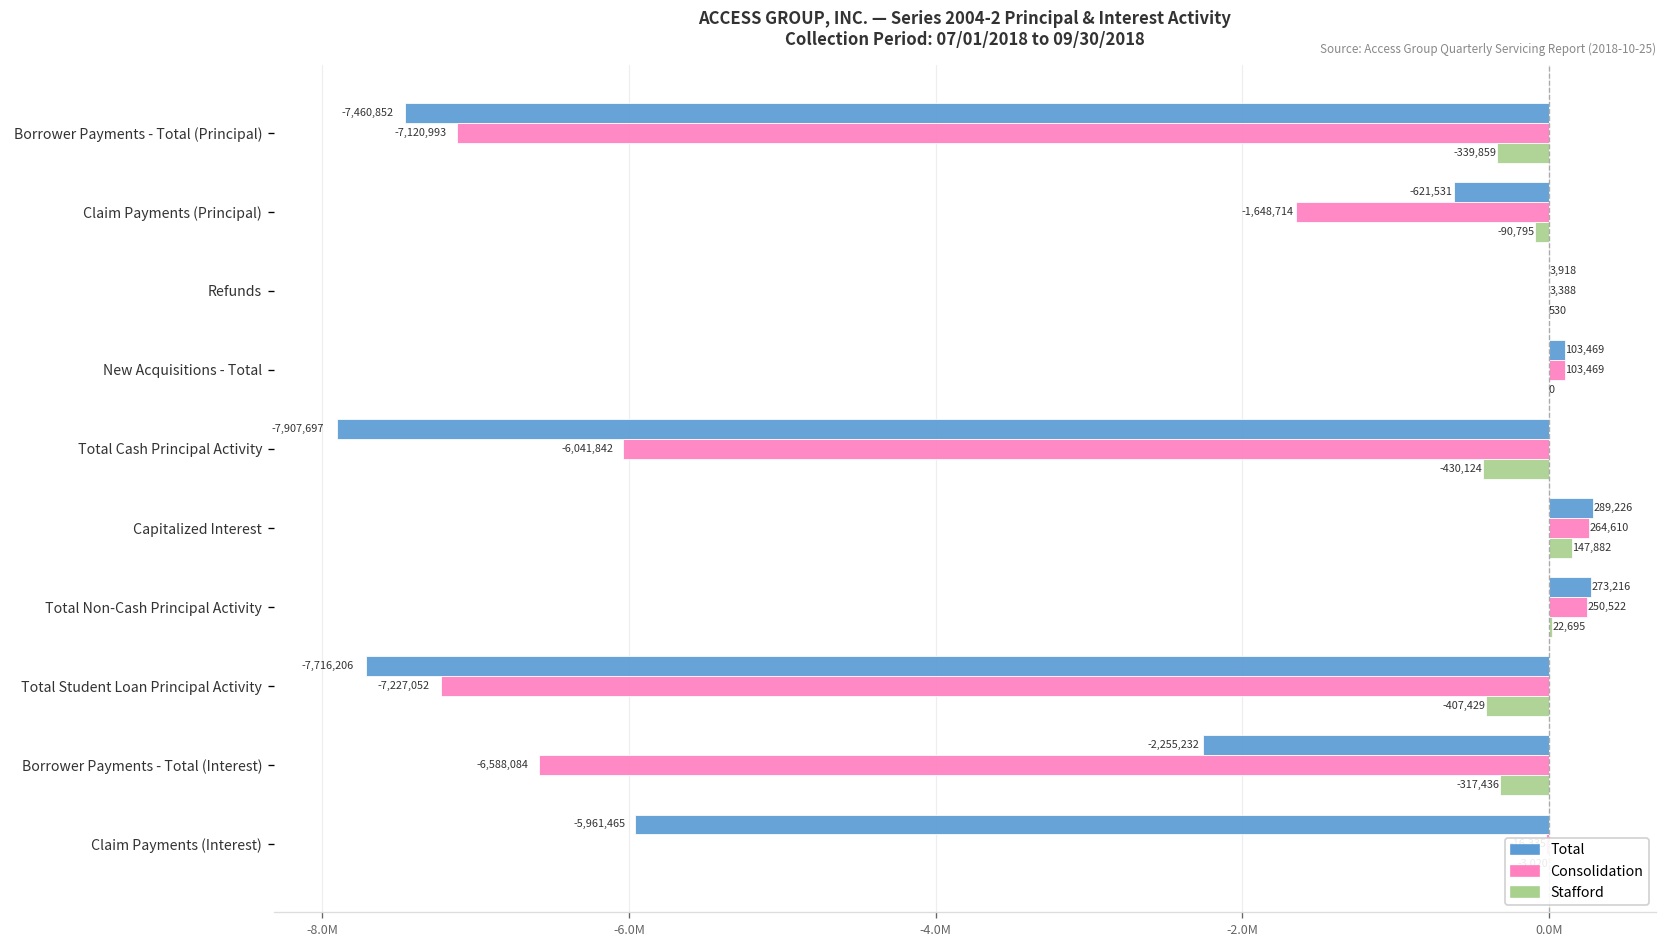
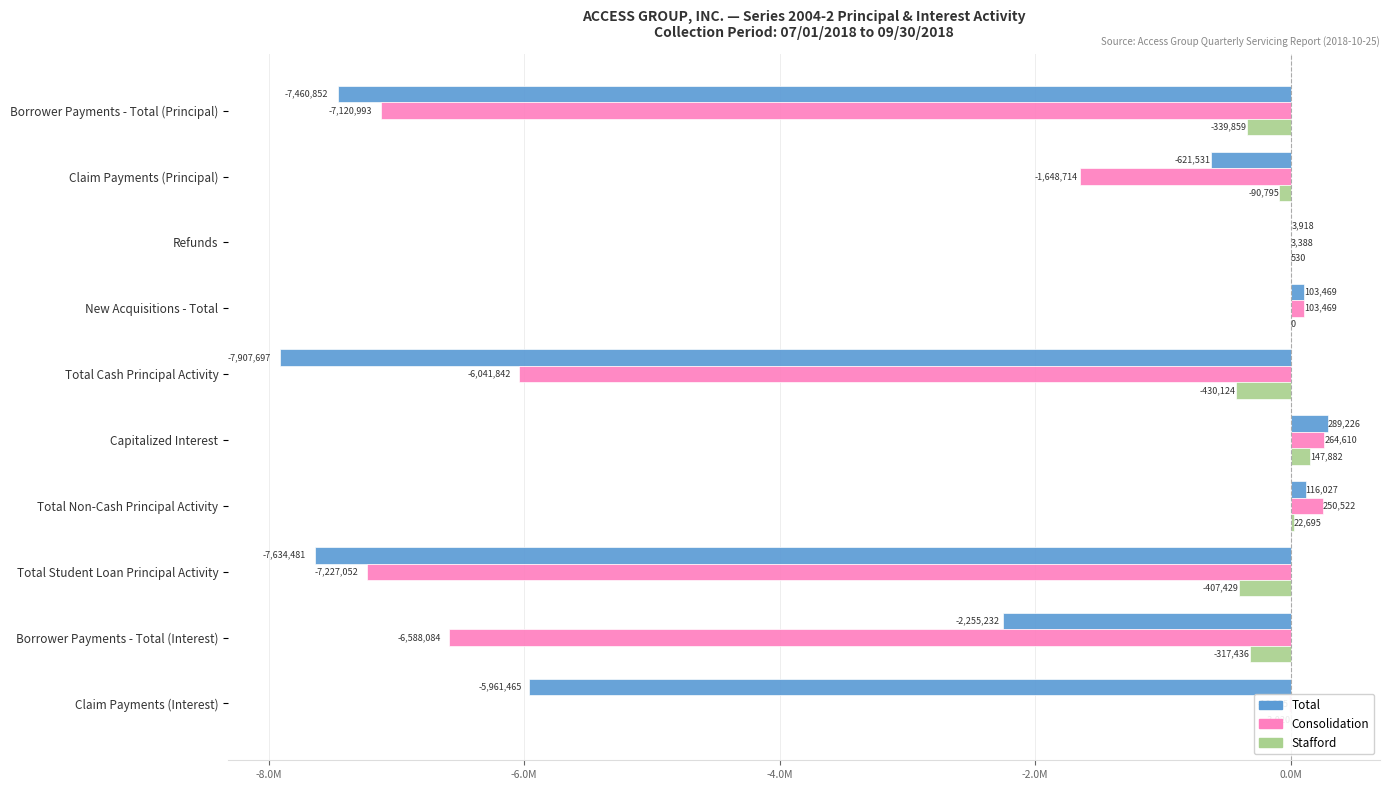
  {
    "Total": {
      "Borrower Payments - Total (Principal)": "-7,460,852",
      "Claim Payments (Principal)": "-621,531",
      "Refunds": "3,918",
      "New Acquisitions - Total": "103,469",
      "Total Cash Principal Activity": "-7,907,697",
      "Capitalized Interest": "289,226",
-     "Total Non-Cash Principal Activity": "273,216",
-     "Total Student Loan Principal Activity": "-7,716,206",
+     "Total Non-Cash Principal Activity": "116,027",
+     "Total Student Loan Principal Activity": "-7,634,481",
      "Borrower Payments - Total (Interest)": "-2,255,232",
      "Claim Payments (Interest)": "-5,961,465"
    },
    "Consolidation": {
      "Borrower Payments - Total (Principal)": "-7,120,993",
      "Claim Payments (Principal)": "-1,648,714",
      "Refunds": "3,388",
      "New Acquisitions - Total": "103,469",
      "Total Cash Principal Activity": "-6,041,842",
      "Capitalized Interest": "264,610",
      "Total Non-Cash Principal Activity": "250,522",
      "Total Student Loan Principal Activity": "-7,227,052",
      "Borrower Payments - Total (Interest)": "-6,588,084"
    },
    "Stafford": {
      "Borrower Payments - Total (Principal)": "-339,859",
      "Claim Payments (Principal)": "-90,795",
      "Refunds": "530",
      "New Acquisitions - Total": "0",
      "Total Cash Principal Activity": "-430,124",
      "Capitalized Interest": "147,882",
      "Total Non-Cash Principal Activity": "22,695",
      "Total Student Loan Principal Activity": "-407,429",
      "Borrower Payments - Total (Interest)": "-317,436"
    }
  }
